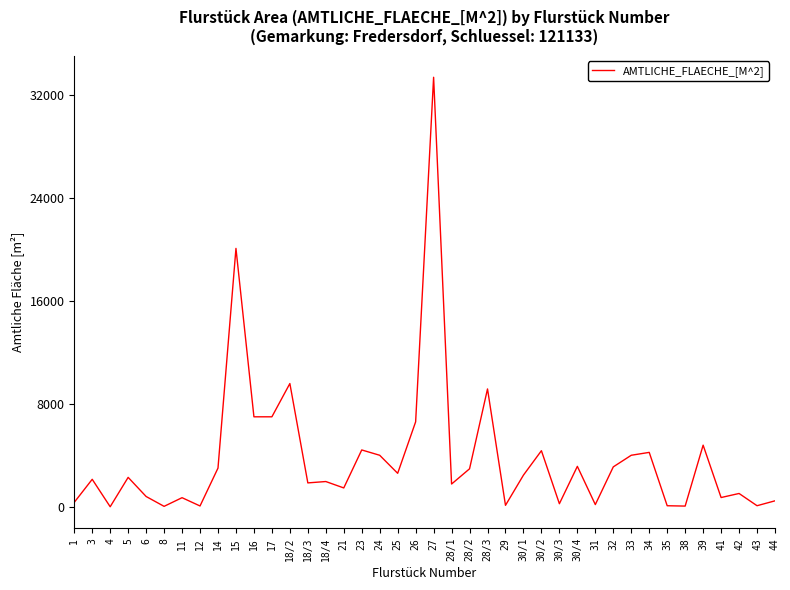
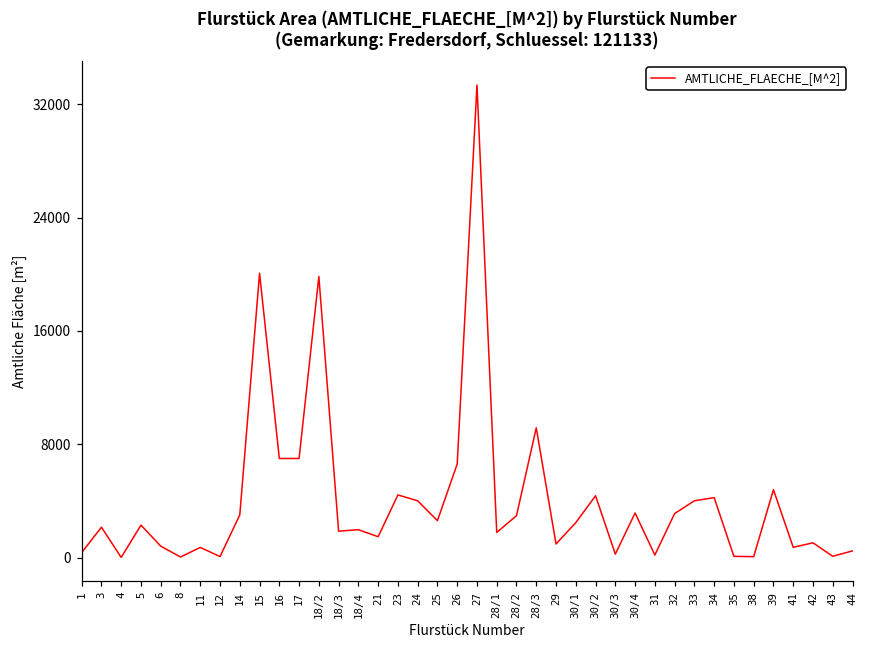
  {
    "1": 400,
    "3": 2200,
    "4": 0,
    "5": 2300,
    "6": 800,
    "8": 100,
    "11": 700,
    "12": 100,
    "14": 3000,
    "15": 20100,
    "16": 7000,
    "17": 7000,
-   "18/2": 9600,
+   "18/2": 19800,
    "18/3": 1900,
    "18/4": 2000,
    "21": 1500,
    "23": 4400,
    "24": 4000,
    "25": 2600,
    "26": 6600,
    "27": 33400,
    "28/1": 1800,
    "28/2": 3000,
    "28/3": 9200,
-   "29": 100,
+   "29": 1000,
    "30/1": 2500,
    "30/2": 4400,
    "30/3": 300,
    "30/4": 3200,
    "31": 200,
    "32": 3100,
    "33": 4000,
    "34": 4200,
    "35": 100,
    "38": 100,
    "39": 4800,
    "41": 700,
    "42": 1100,
    "43": 100,
    "44": 500
  }
